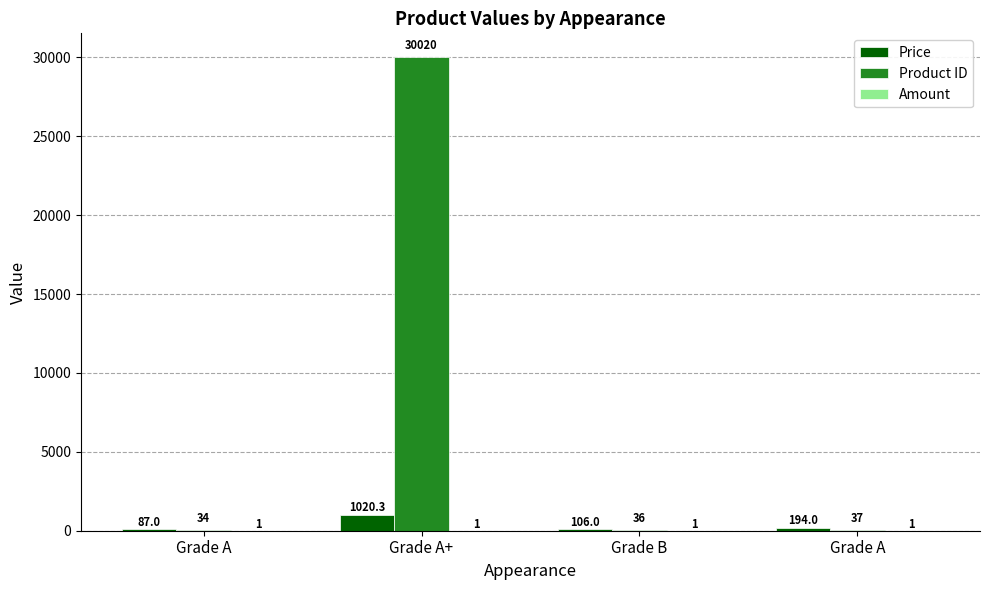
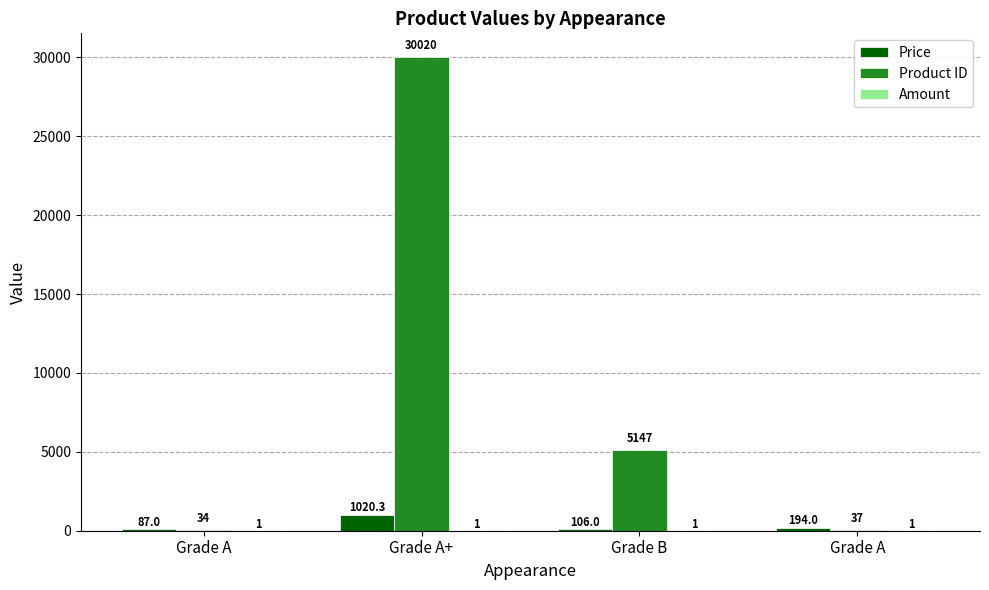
  {
    "Price": {
      "Grade A+": 1020.3,
      "Grade B": 106.0
    },
    "Product ID": {
      "Grade A+": 30020,
-     "Grade B": 36
+     "Grade B": 5147
    },
    "Amount": {
      "Grade A+": 1,
      "Grade B": 1
    }
  }
